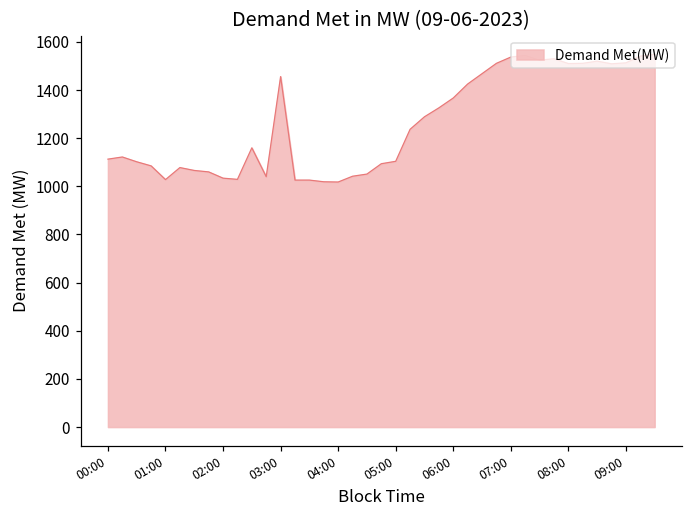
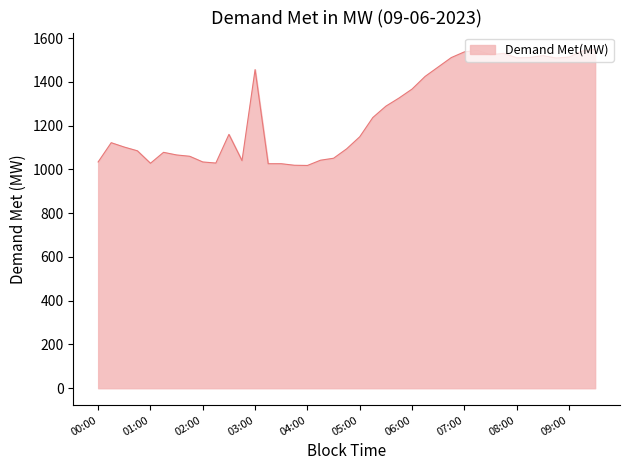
  {
-   "00:00": 1110,
+   "00:00": 1030,
    "01:00": 1030,
    "02:00": 1030,
    "03:00": 1460,
    "04:00": 1020,
-   "05:00": 1100,
+   "05:00": 1150,
    "06:00": 1370,
    "07:00": 1540
  }
